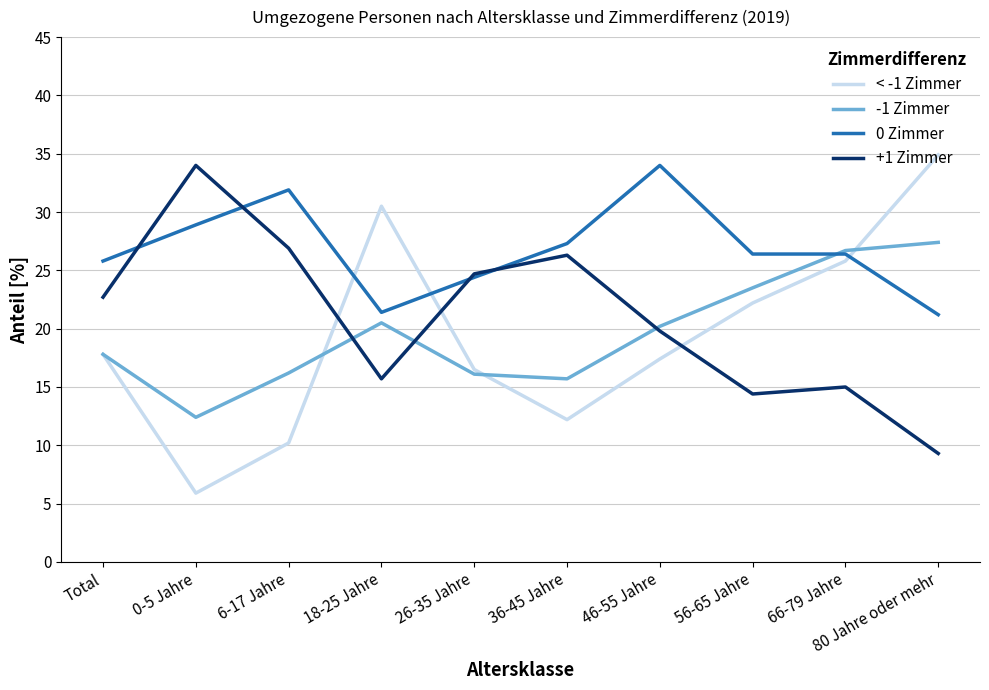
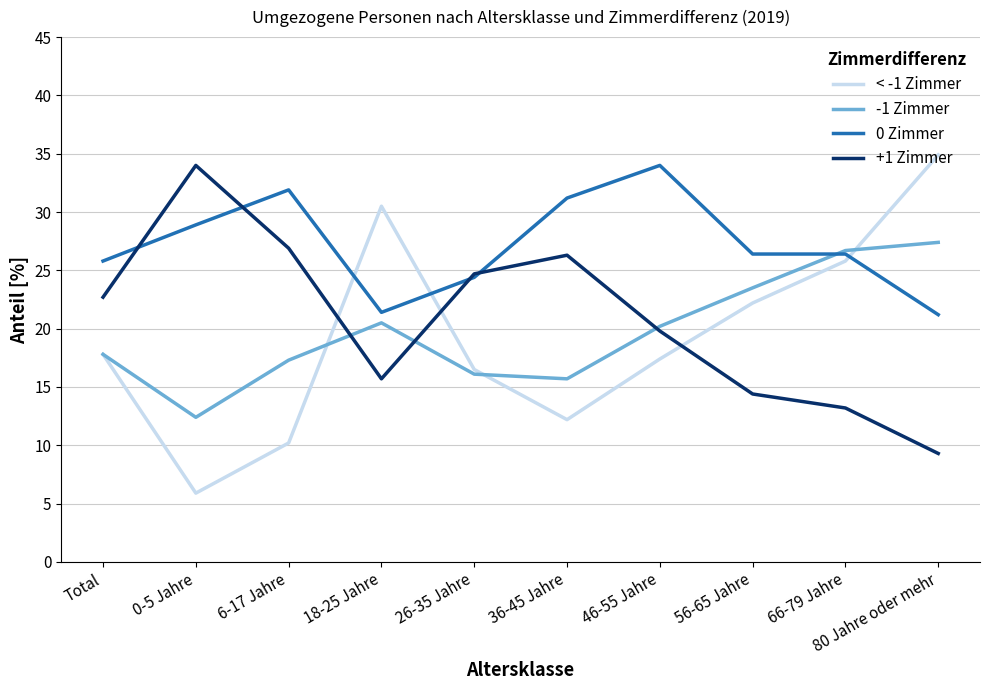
  {
    "< -1 Zimmer": {
      "0-5 Jahre": 5.9,
      "6-17 Jahre": 10.2,
      "18-25 Jahre": 30.5,
      "26-35 Jahre": 16.5,
      "36-45 Jahre": 12.2,
      "46-55 Jahre": 17.4,
      "56-65 Jahre": 22.2,
      "66-79 Jahre": 25.8,
      "80 Jahre oder mehr": 34.9
    },
    "-1 Zimmer": {
      "0-5 Jahre": 12.4,
-     "6-17 Jahre": 16.2,
+     "6-17 Jahre": 17.3,
      "18-25 Jahre": 20.5,
      "26-35 Jahre": 16.1,
      "36-45 Jahre": 15.7,
      "46-55 Jahre": 20.2,
      "56-65 Jahre": 23.5,
      "66-79 Jahre": 26.7,
      "80 Jahre oder mehr": 27.4
    },
    "0 Zimmer": {
      "Total": 25.8,
      "0-5 Jahre": 28.9,
      "6-17 Jahre": 31.9,
      "18-25 Jahre": 21.4,
      "26-35 Jahre": 24.4,
-     "36-45 Jahre": 27.3,
+     "36-45 Jahre": 31.2,
      "46-55 Jahre": 34.0,
      "56-65 Jahre": 26.4,
      "66-79 Jahre": 26.4,
      "80 Jahre oder mehr": 21.2
    },
    "+1 Zimmer": {
      "Total": 22.7,
      "0-5 Jahre": 34.0,
      "6-17 Jahre": 26.9,
      "18-25 Jahre": 15.7,
      "26-35 Jahre": 24.7,
      "36-45 Jahre": 26.3,
      "46-55 Jahre": 19.8,
      "56-65 Jahre": 14.4,
-     "66-79 Jahre": 15.0,
+     "66-79 Jahre": 13.2,
      "80 Jahre oder mehr": 9.3
    }
  }
